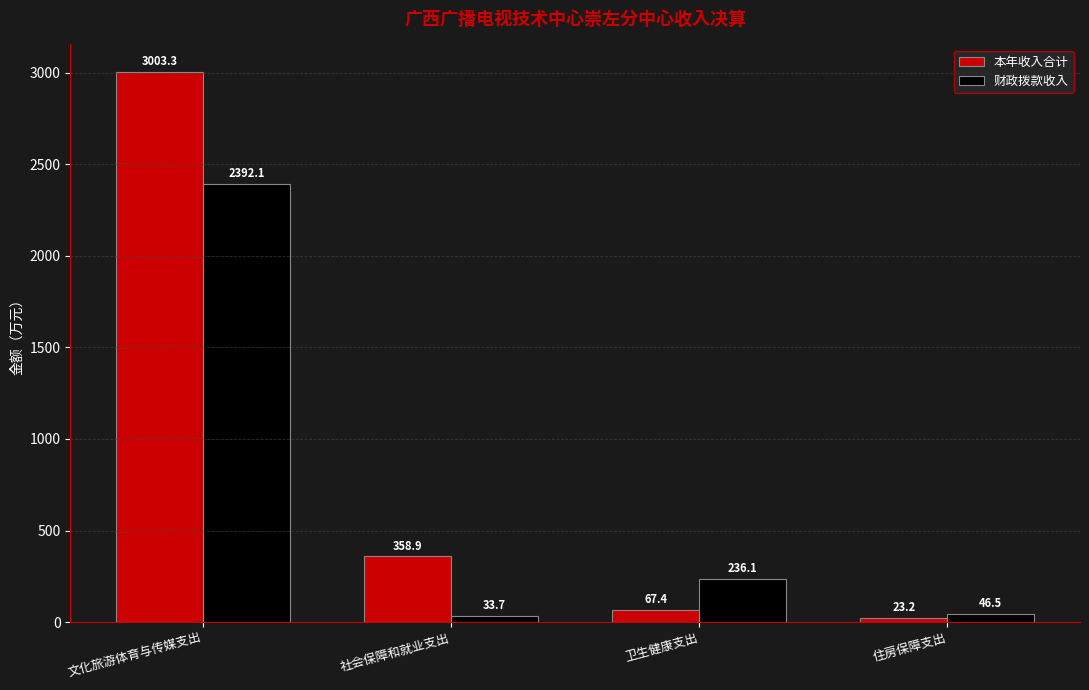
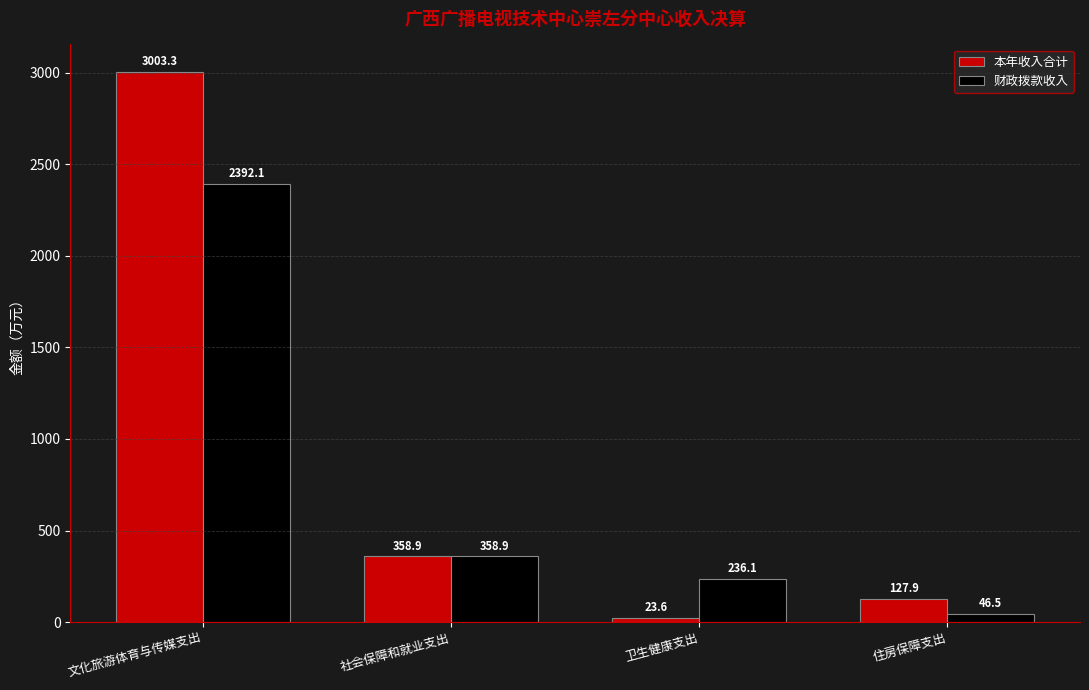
  {
    "本年收入合计": {
      "文化旅游体育与传媒支出": 3003.3,
      "社会保障和就业支出": 358.9,
-     "卫生健康支出": 67.4,
-     "住房保障支出": 23.2
+     "卫生健康支出": 23.6,
+     "住房保障支出": 127.9
    },
    "财政拨款收入": {
      "文化旅游体育与传媒支出": 2392.1,
-     "社会保障和就业支出": 33.7,
+     "社会保障和就业支出": 358.9,
      "卫生健康支出": 236.1,
      "住房保障支出": 46.5
    }
  }
